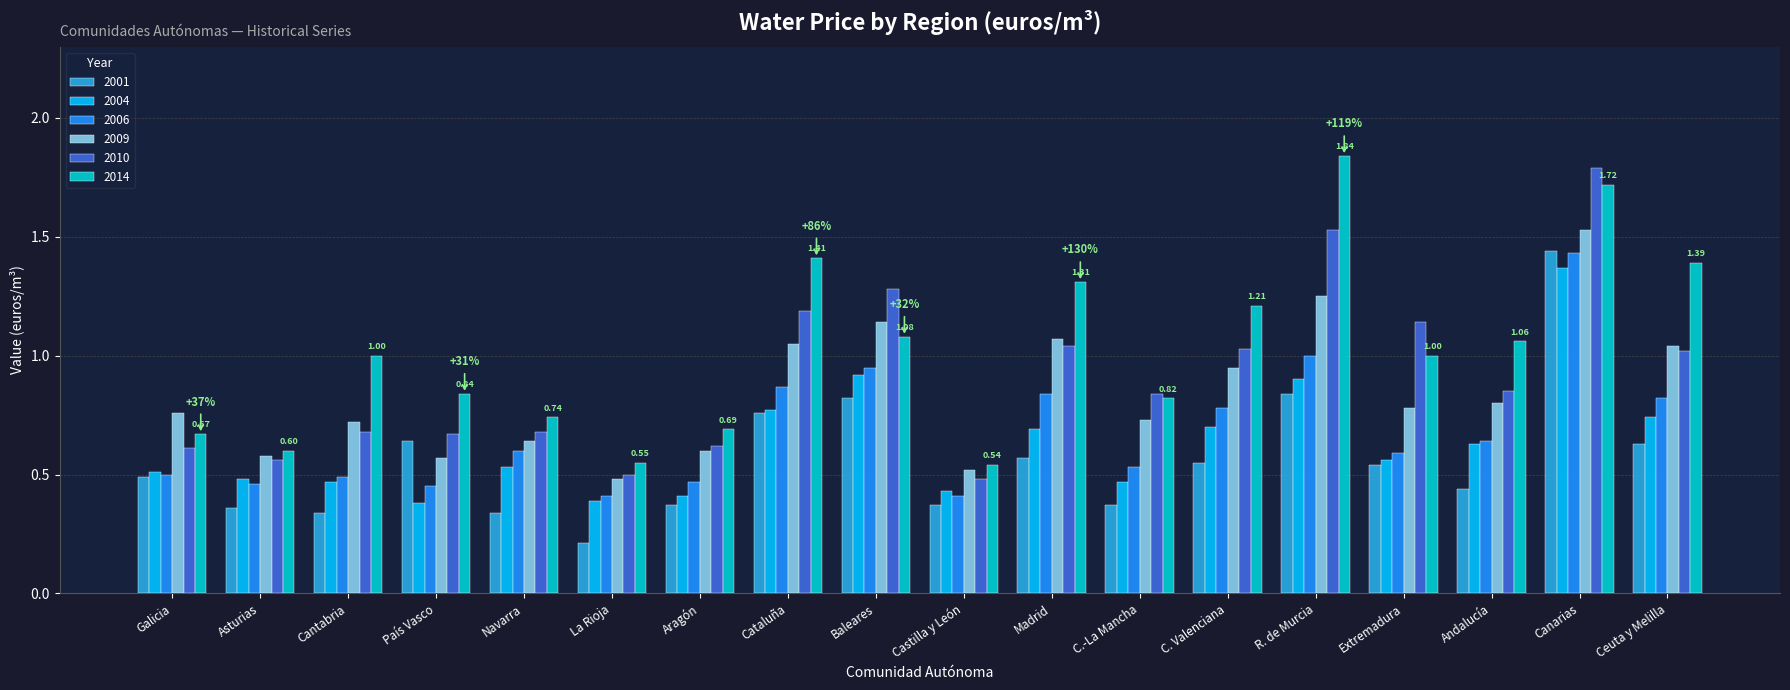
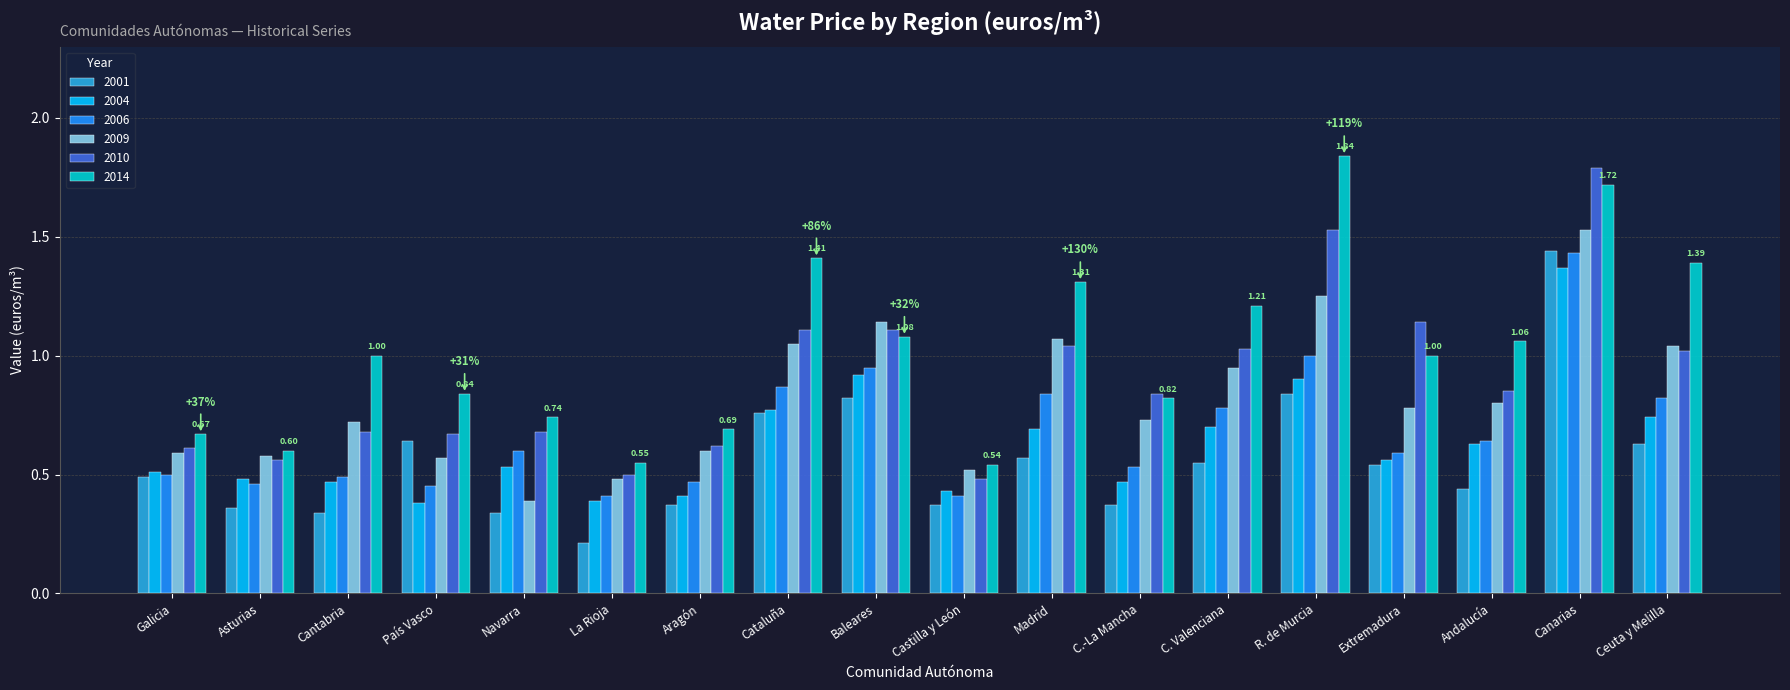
  {
    "2009": {
-     "Galicia": 0.76,
+     "Galicia": 0.59,
      "Asturias": 0.58,
      "Cantabria": 0.72,
      "País Vasco": 0.57,
-     "Navarra": 0.64,
+     "Navarra": 0.39,
      "La Rioja": 0.48,
      "Aragón": 0.60,
      "Cataluña": 1.05,
      "Baleares": 1.14,
      "Castilla y León": 0.52,
      "Madrid": 1.07,
      "C.-La Mancha": 0.73,
      "C. Valenciana": 0.95,
      "R. de Murcia": 1.25,
      "Extremadura": 0.78,
      "Andalucía": 0.80,
      "Canarias": 1.53,
      "Ceuta y Melilla": 1.04
    },
    "2010": {
      "Galicia": 0.61,
      "Asturias": 0.56,
      "Cantabria": 0.68,
      "País Vasco": 0.67,
      "Navarra": 0.68,
      "La Rioja": 0.50,
      "Aragón": 0.62,
-     "Cataluña": 1.19,
-     "Baleares": 1.28,
+     "Cataluña": 1.11,
+     "Baleares": 1.11,
      "Castilla y León": 0.48,
      "Madrid": 1.04,
      "C. Valenciana": 1.03,
      "R. de Murcia": 1.53,
      "Extremadura": 1.14,
      "Andalucía": 0.85,
      "Ceuta y Melilla": 1.02
    }
  }
